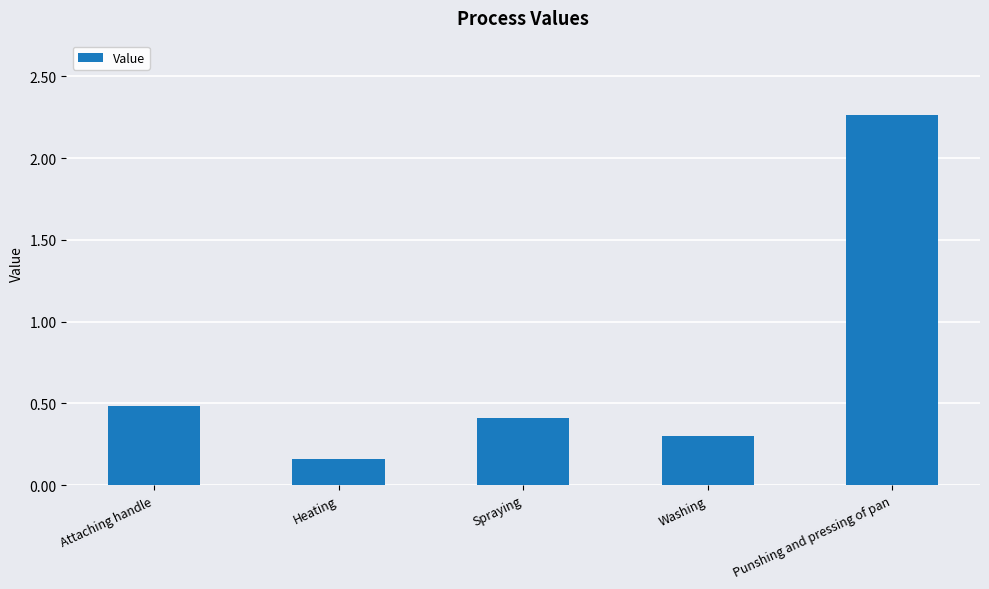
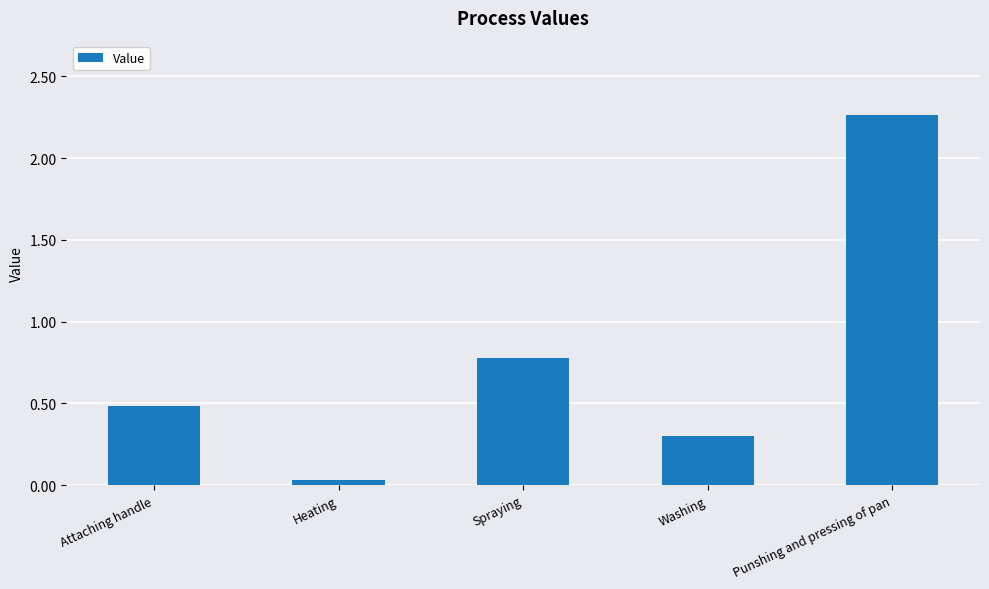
  {
    "Attaching handle": 0.49,
-   "Heating": 0.16,
-   "Spraying": 0.41,
+   "Heating": 0.03,
+   "Spraying": 0.78,
    "Washing": 0.30,
    "Punshing and pressing of pan": 2.27
  }
